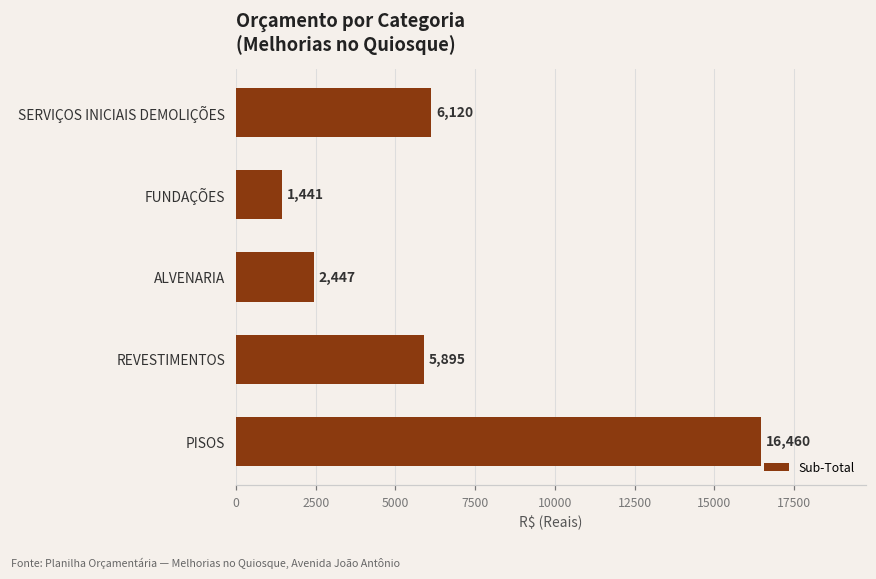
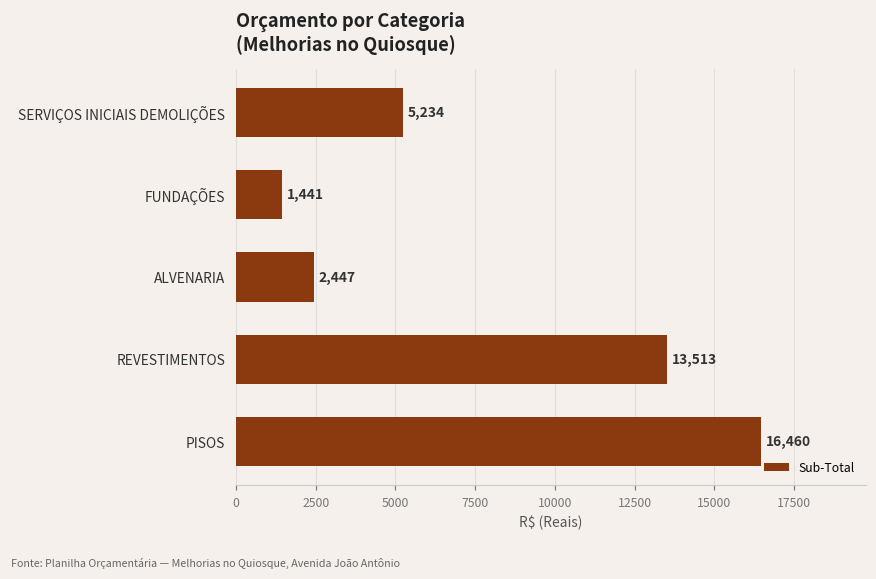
  {
-   "SERVIÇOS INICIAIS DEMOLIÇÕES": "6,120",
+   "SERVIÇOS INICIAIS DEMOLIÇÕES": "5,234",
    "FUNDAÇÕES": "1,441",
    "ALVENARIA": "2,447",
-   "REVESTIMENTOS": "5,895",
+   "REVESTIMENTOS": "13,513",
    "PISOS": "16,460"
  }
